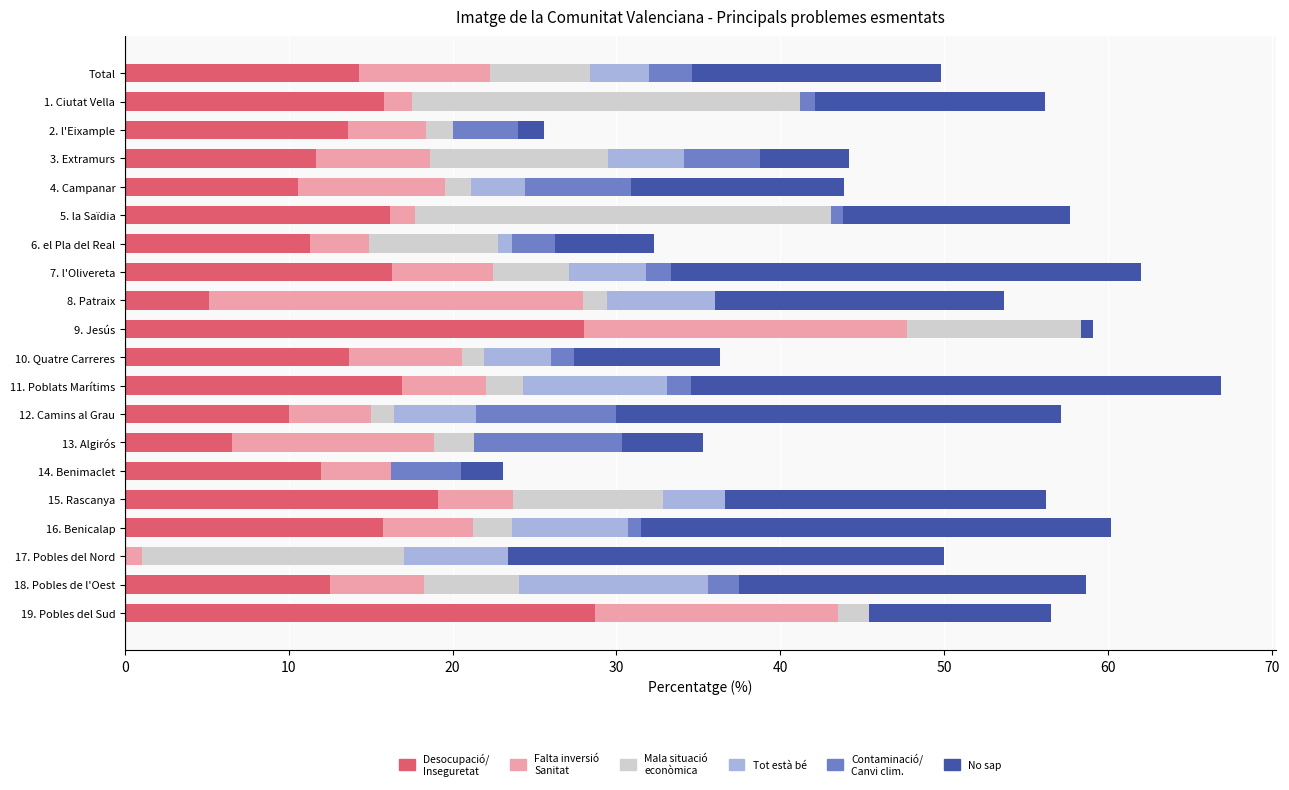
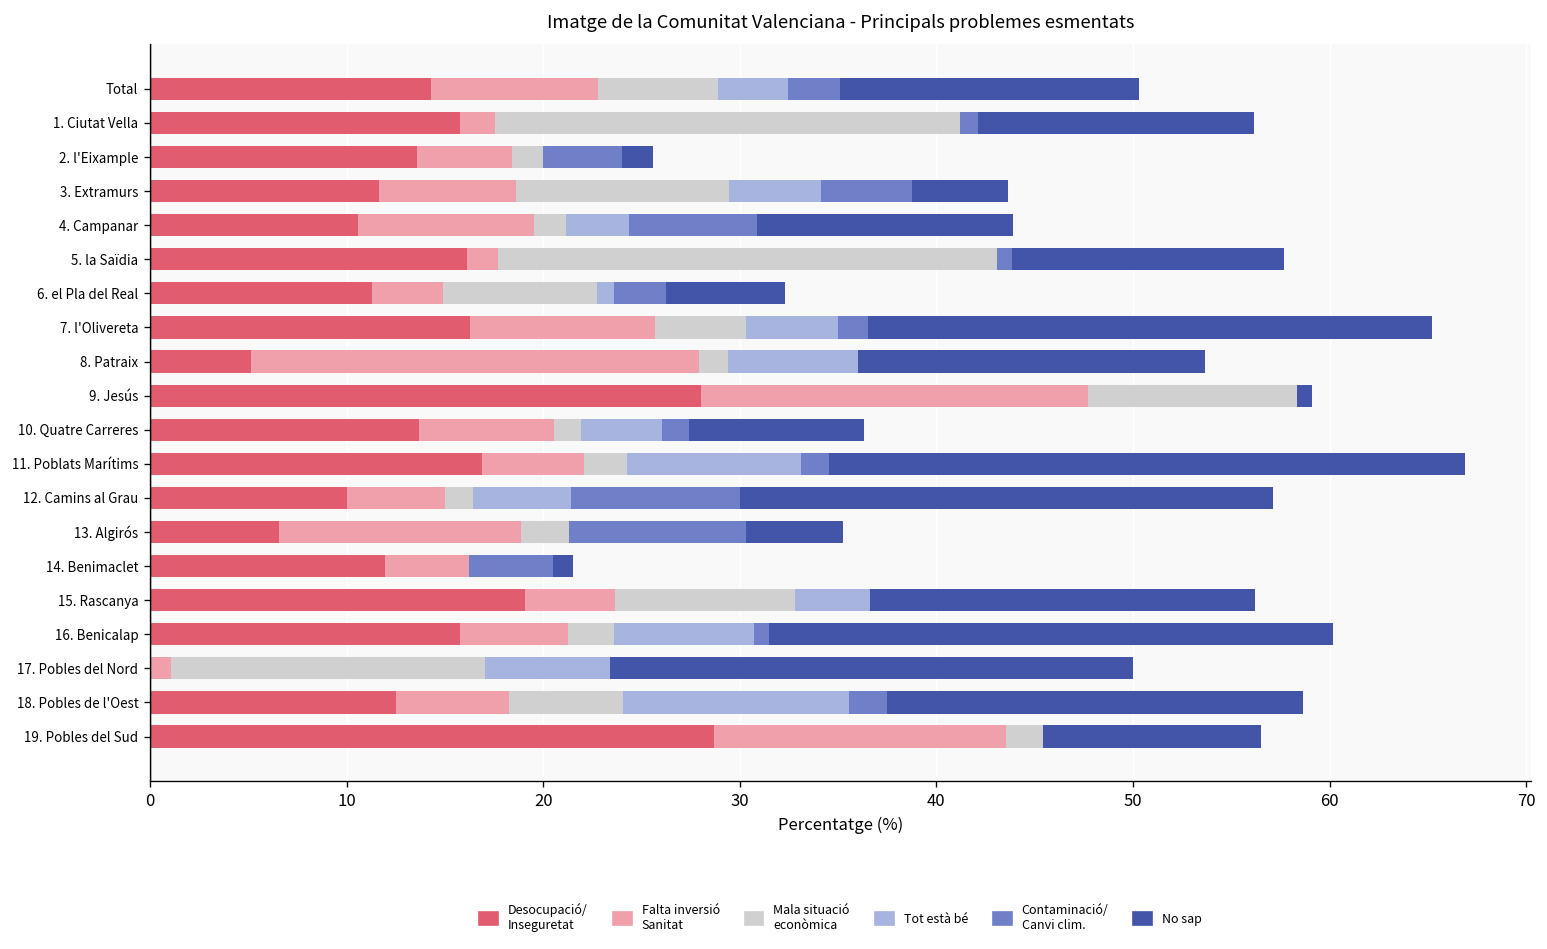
  {
    "Falta inversió Sanitat": {
-     "Total": 8.0,
+     "Total": 8.5,
      "1. Ciutat Vella": 1.8,
      "2. l'Eixample": 4.8,
      "3. Extramurs": 7.0,
      "4. Campanar": 8.9,
      "5. la Saïdia": 1.5,
      "6. el Pla del Real": 3.6,
-     "7. l'Olivereta": 6.2,
+     "7. l'Olivereta": 9.4,
      "8. Patraix": 22.8,
      "9. Jesús": 19.7,
      "10. Quatre Carreres": 6.8,
      "11. Poblats Marítims": 5.2,
      "12. Camins al Grau": 5.0,
      "13. Algirós": 12.3,
      "14. Benimaclet": 4.3,
      "15. Rascanya": 4.6,
      "16. Benicalap": 5.5,
      "17. Pobles del Nord": 1.1,
      "18. Pobles de l'Oest": 5.8,
      "19. Pobles del Sud": 14.8
    },
    "No sap": {
      "Total": 15.2,
      "1. Ciutat Vella": 14.0,
      "2. l'Eixample": 1.6,
-     "3. Extramurs": 5.4,
+     "3. Extramurs": 4.9,
      "4. Campanar": 13.0,
      "5. la Saïdia": 13.9,
      "6. el Pla del Real": 6.1,
      "7. l'Olivereta": 28.7,
      "8. Patraix": 17.7,
      "9. Jesús": 0.8,
      "10. Quatre Carreres": 8.9,
      "11. Poblats Marítims": 32.3,
      "12. Camins al Grau": 27.1,
      "13. Algirós": 4.9,
-     "14. Benimaclet": 2.6,
+     "14. Benimaclet": 1.0,
      "15. Rascanya": 19.6,
      "16. Benicalap": 28.7,
      "17. Pobles del Nord": 26.6,
      "18. Pobles de l'Oest": 21.2,
      "19. Pobles del Sud": 11.1
    }
  }
